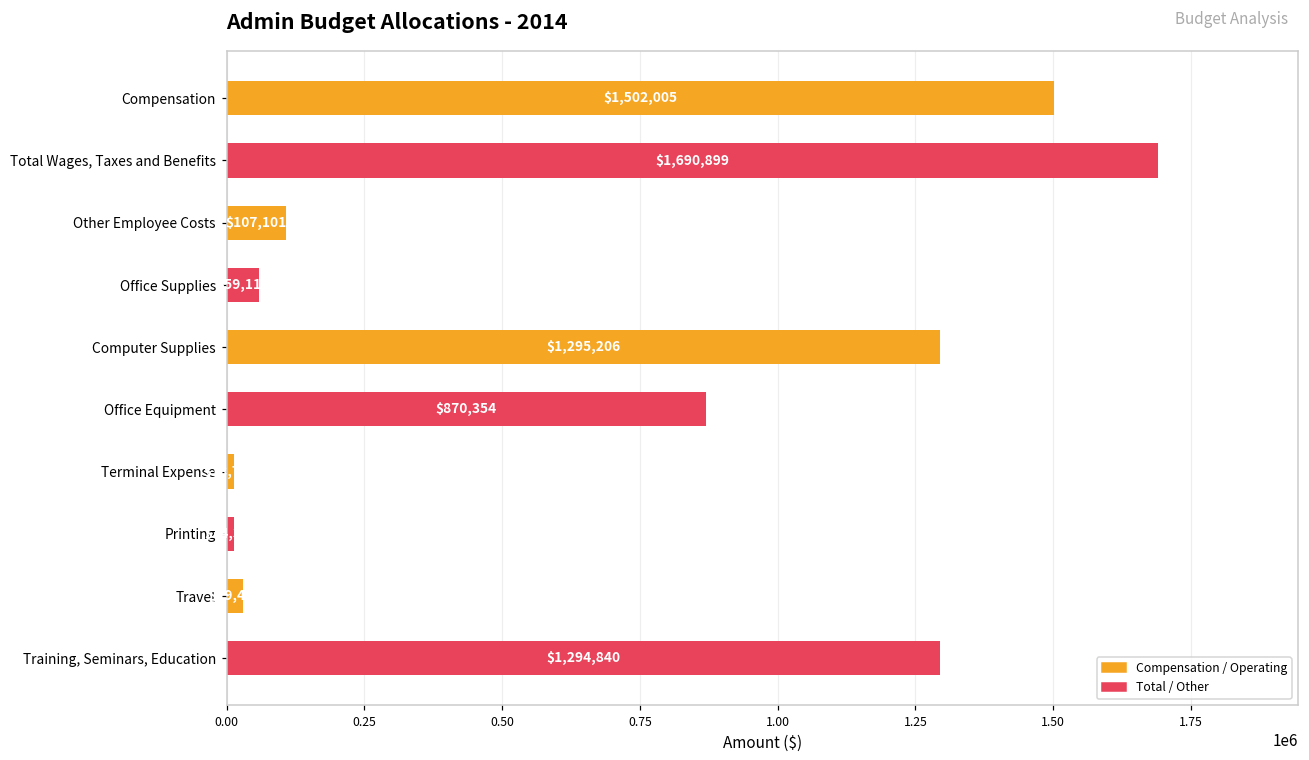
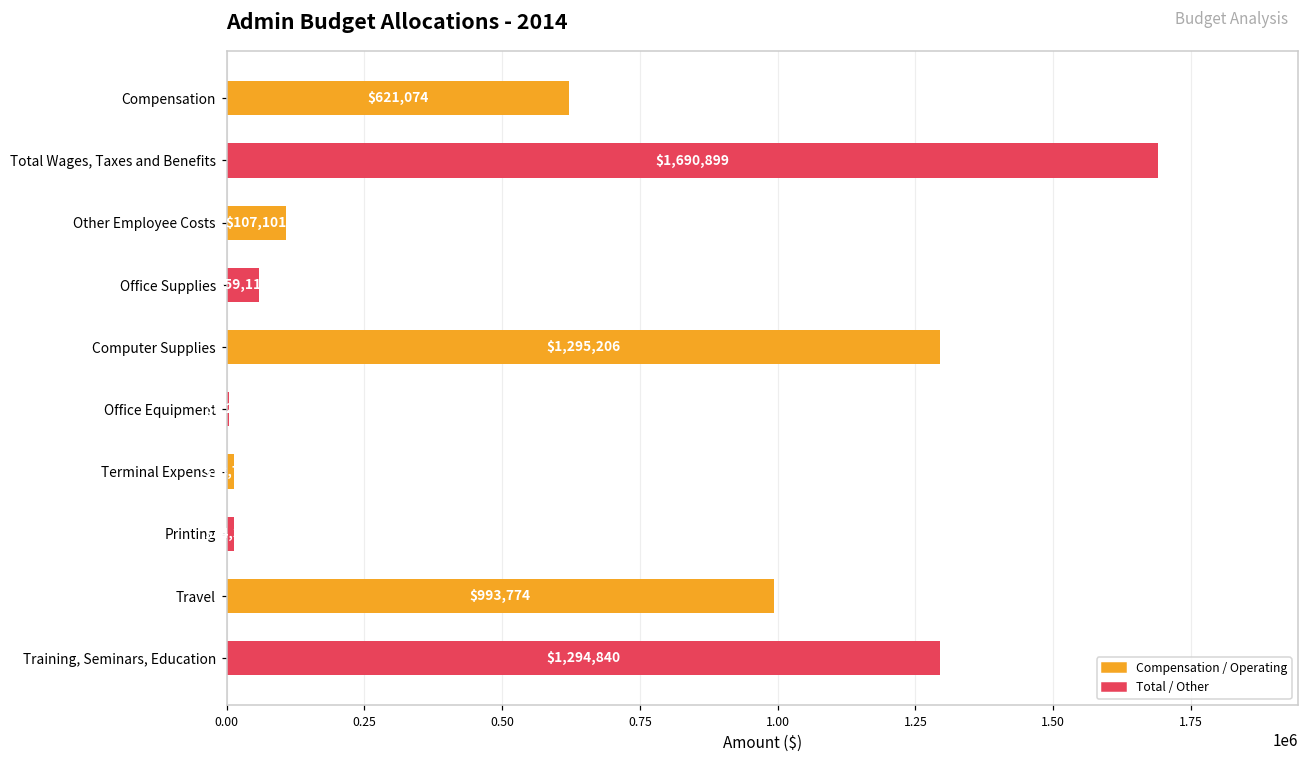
  {
-   "Compensation": "$1,502,005",
+   "Compensation": "$621,074",
    "Total Wages, Taxes and Benefits": "$1,690,899",
    "Other Employee Costs": "$107,101",
    "Office Supplies": "$59,116",
    "Computer Supplies": "$1,295,206",
-   "Office Equipment": "870000",
-   "Travel": "30000",
+   "Office Equipment": "0",
+   "Travel": "990000",
    "Training, Seminars, Education": "$1,294,840"
  }
